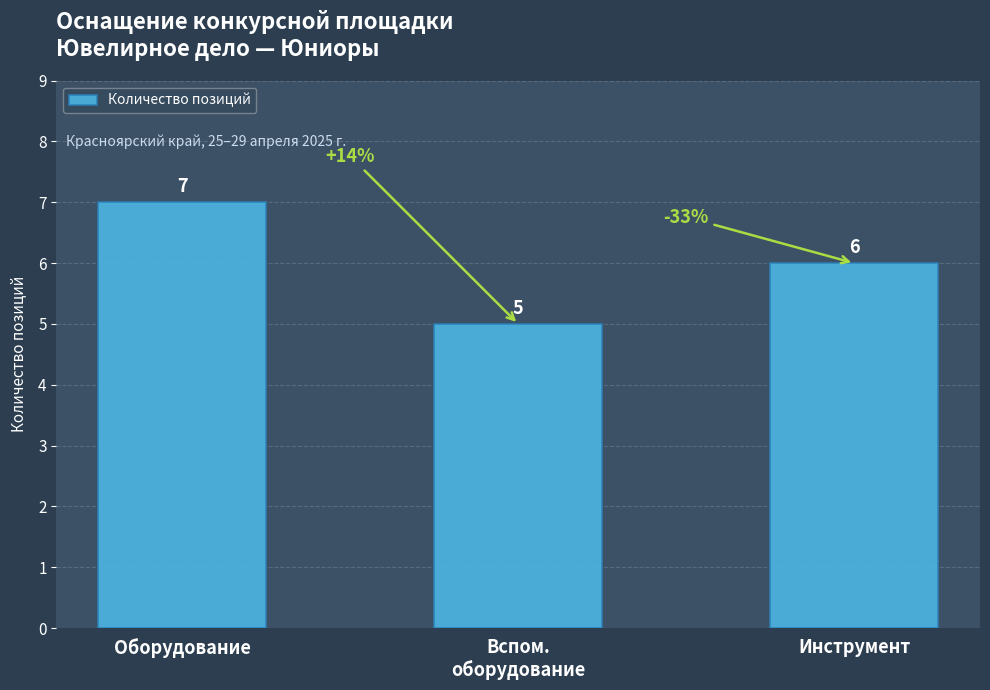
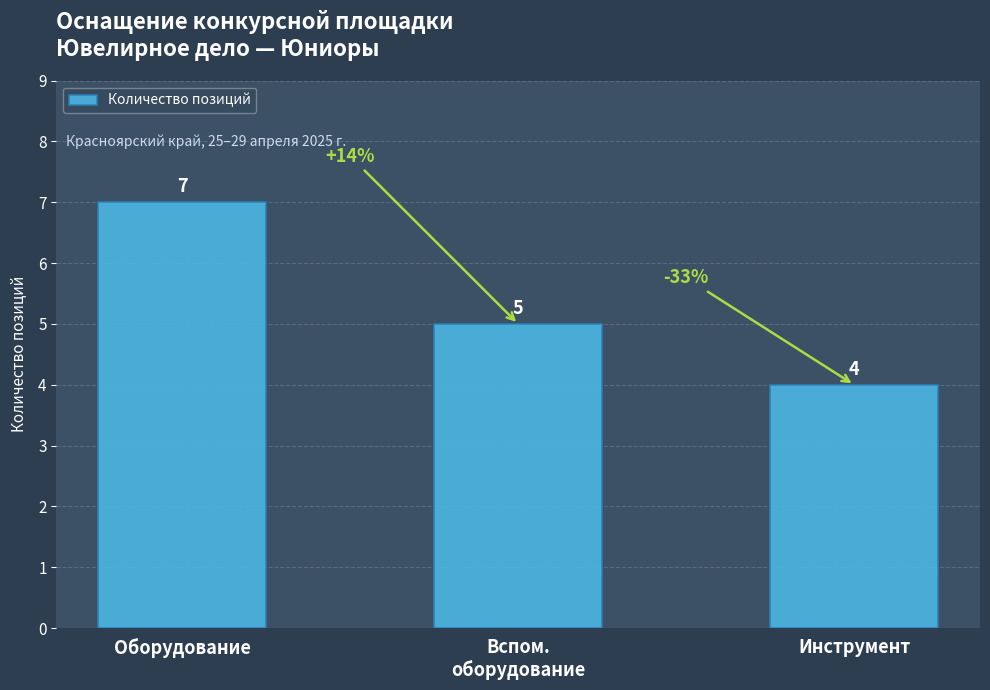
  {
    "Оборудование": 7,
    "Вспом. оборудование": 5,
-   "Инструмент": 6
+   "Инструмент": 4
  }
